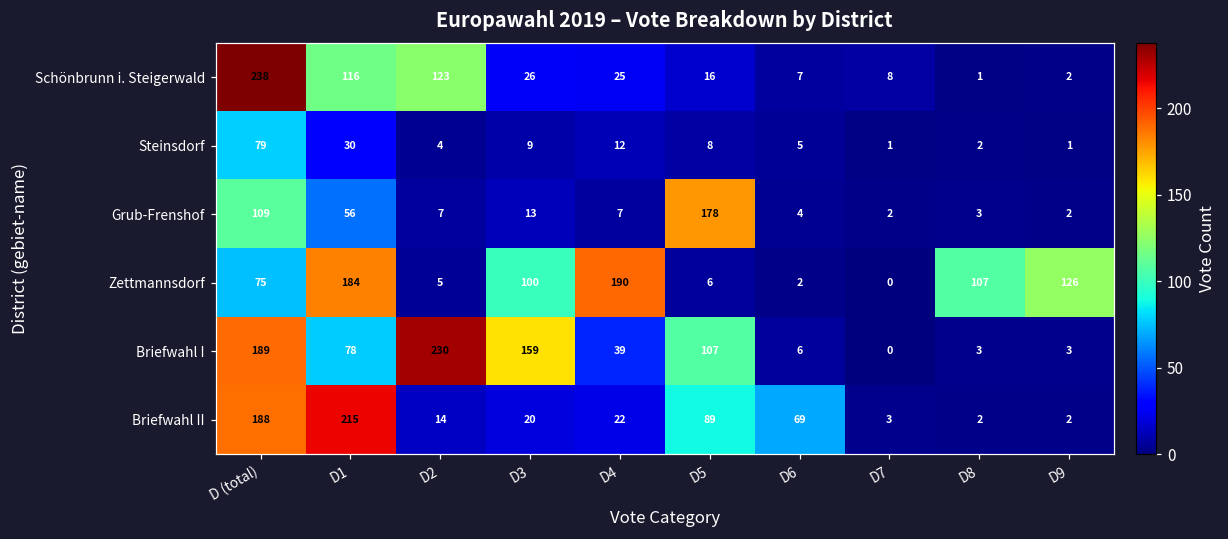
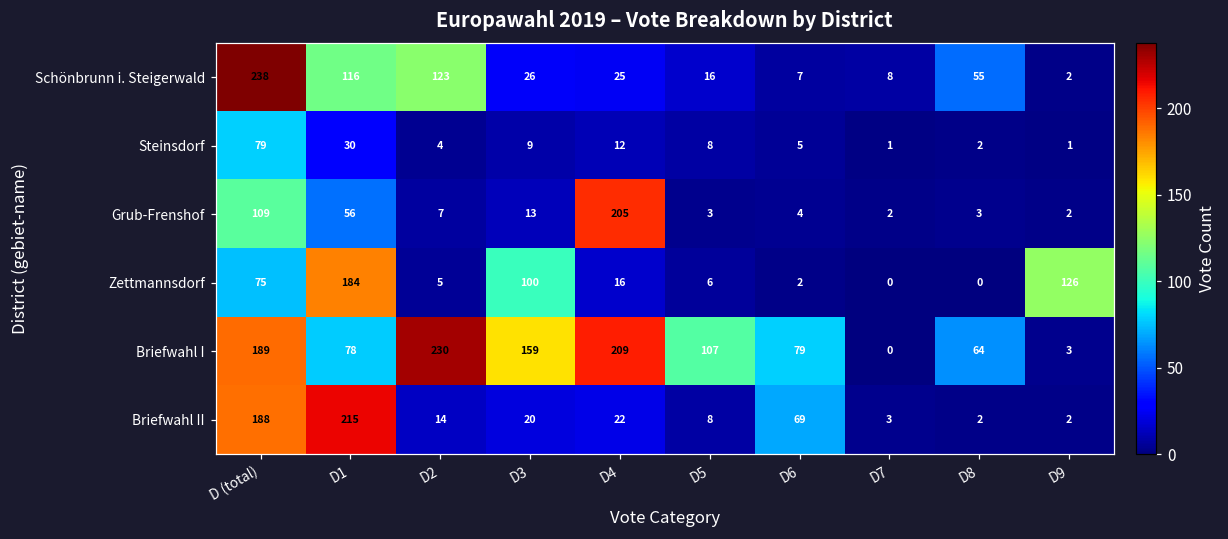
  {
    "Schönbrunn i. Steigerwald": {
      "D (total)": 238,
      "D1": 116,
      "D2": 123,
      "D3": 26,
      "D4": 25,
      "D5": 16,
      "D6": 7,
      "D7": 8,
-     "D8": 1,
+     "D8": 55,
      "D9": 2
    },
    "Steinsdorf": {
      "D (total)": 79,
      "D1": 30,
      "D2": 4,
      "D3": 9,
      "D4": 12,
      "D5": 8,
      "D6": 5,
      "D7": 1,
      "D8": 2,
      "D9": 1
    },
    "Grub-Frenshof": {
      "D (total)": 109,
      "D1": 56,
      "D2": 7,
      "D3": 13,
-     "D4": 7,
-     "D5": 178,
+     "D4": 205,
+     "D5": 3,
      "D6": 4,
      "D7": 2,
      "D8": 3,
      "D9": 2
    },
    "Zettmannsdorf": {
      "D (total)": 75,
      "D1": 184,
      "D2": 5,
      "D3": 100,
-     "D4": 190,
+     "D4": 16,
      "D5": 6,
      "D6": 2,
      "D7": 0,
-     "D8": 107,
+     "D8": 0,
      "D9": 126
    },
    "Briefwahl I": {
      "D (total)": 189,
      "D1": 78,
      "D2": 230,
      "D3": 159,
-     "D4": 39,
+     "D4": 209,
      "D5": 107,
-     "D6": 6,
+     "D6": 79,
      "D7": 0,
-     "D8": 3,
+     "D8": 64,
      "D9": 3
    },
    "Briefwahl II": {
      "D (total)": 188,
      "D1": 215,
      "D2": 14,
      "D3": 20,
      "D4": 22,
-     "D5": 89,
+     "D5": 8,
      "D6": 69,
      "D7": 3,
      "D8": 2,
      "D9": 2
    }
  }
